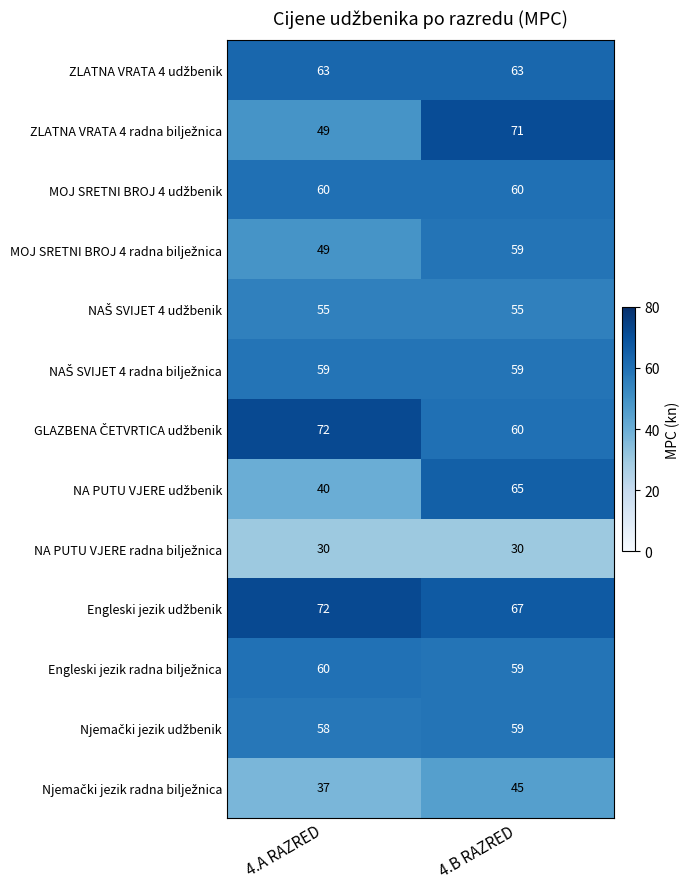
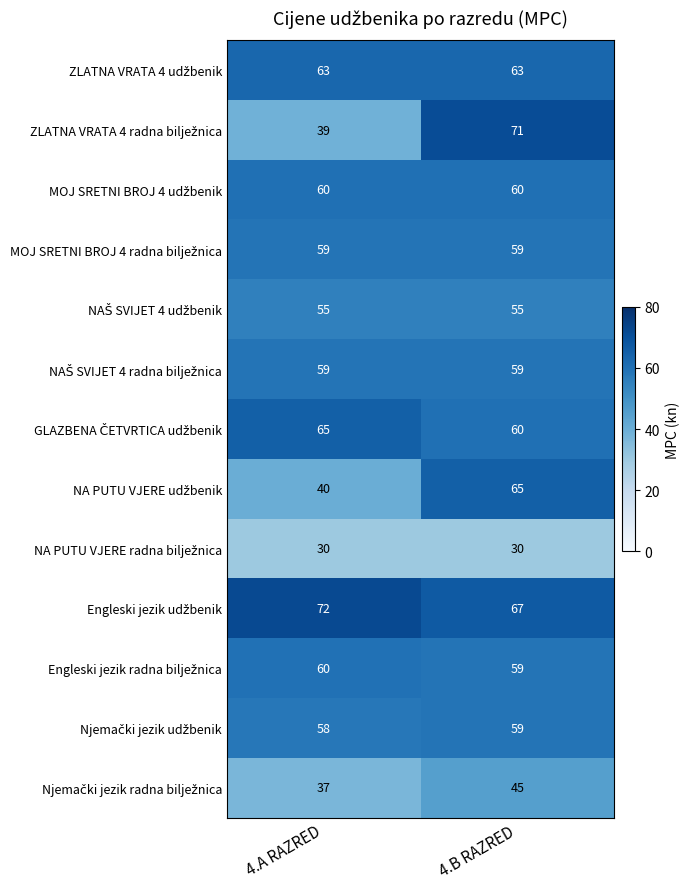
  {
    "ZLATNA VRATA 4 udžbenik": {
      "4.A RAZRED": 63,
      "4.B RAZRED": 63
    },
    "ZLATNA VRATA 4 radna bilježnica": {
-     "4.A RAZRED": 49,
+     "4.A RAZRED": 39,
      "4.B RAZRED": 71
    },
    "MOJ SRETNI BROJ 4 udžbenik": {
      "4.A RAZRED": 60,
      "4.B RAZRED": 60
    },
    "MOJ SRETNI BROJ 4 radna bilježnica": {
-     "4.A RAZRED": 49,
+     "4.A RAZRED": 59,
      "4.B RAZRED": 59
    },
    "NAŠ SVIJET 4 udžbenik": {
      "4.A RAZRED": 55,
      "4.B RAZRED": 55
    },
    "NAŠ SVIJET 4 radna bilježnica": {
      "4.A RAZRED": 59,
      "4.B RAZRED": 59
    },
    "GLAZBENA ČETVRTICA udžbenik": {
-     "4.A RAZRED": 72,
+     "4.A RAZRED": 65,
      "4.B RAZRED": 60
    },
    "NA PUTU VJERE udžbenik": {
      "4.A RAZRED": 40,
      "4.B RAZRED": 65
    },
    "NA PUTU VJERE radna bilježnica": {
      "4.A RAZRED": 30,
      "4.B RAZRED": 30
    },
    "Engleski jezik udžbenik": {
      "4.A RAZRED": 72,
      "4.B RAZRED": 67
    },
    "Engleski jezik radna bilježnica": {
      "4.A RAZRED": 60,
      "4.B RAZRED": 59
    },
    "Njemački jezik udžbenik": {
      "4.A RAZRED": 58,
      "4.B RAZRED": 59
    },
    "Njemački jezik radna bilježnica": {
      "4.A RAZRED": 37,
      "4.B RAZRED": 45
    }
  }
